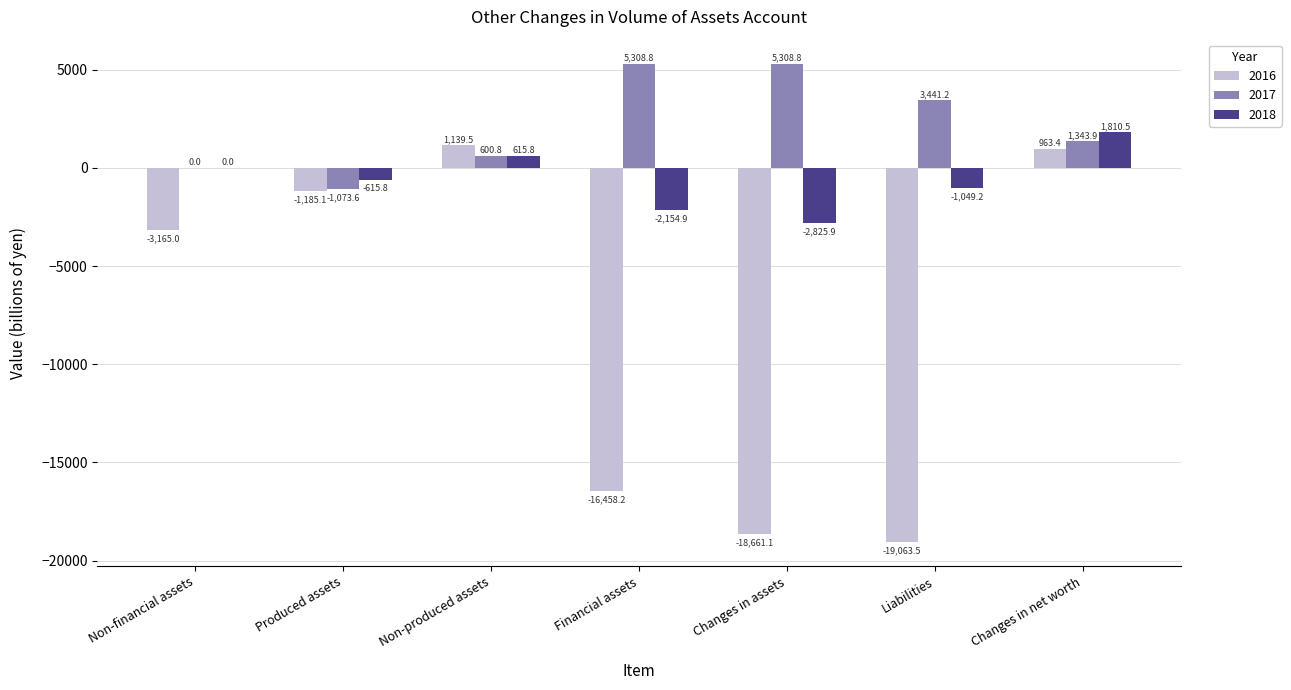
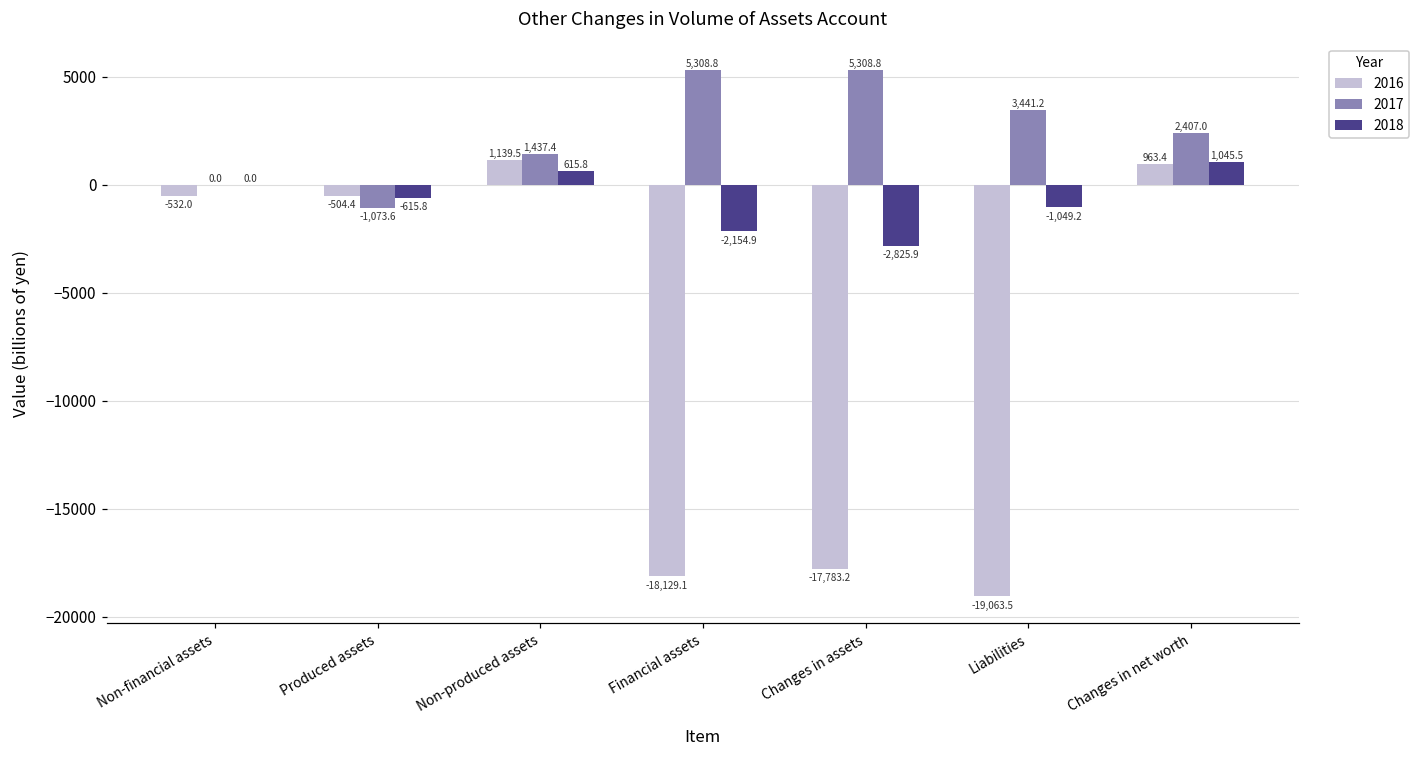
  {
    "2016": {
-     "Non-financial assets": "-3,165.0",
-     "Produced assets": "-1,185.1",
+     "Non-financial assets": "-532.0",
+     "Produced assets": "-504.4",
      "Non-produced assets": "1,139.5",
-     "Financial assets": "-16,458.2",
-     "Changes in assets": "-18,661.1",
+     "Financial assets": "-18,129.1",
+     "Changes in assets": "-17,783.2",
      "Liabilities": "-19,063.5",
      "Changes in net worth": "963.4"
    },
    "2017": {
      "Non-financial assets": "0.0",
      "Produced assets": "-1,073.6",
-     "Non-produced assets": "600.8",
+     "Non-produced assets": "1,437.4",
      "Financial assets": "5,308.8",
      "Changes in assets": "5,308.8",
      "Liabilities": "3,441.2",
-     "Changes in net worth": "1,343.9"
+     "Changes in net worth": "2,407.0"
    },
    "2018": {
      "Non-financial assets": "0.0",
      "Produced assets": "-615.8",
      "Non-produced assets": "615.8",
      "Financial assets": "-2,154.9",
      "Changes in assets": "-2,825.9",
      "Liabilities": "-1,049.2",
-     "Changes in net worth": "1,810.5"
+     "Changes in net worth": "1,045.5"
    }
  }
